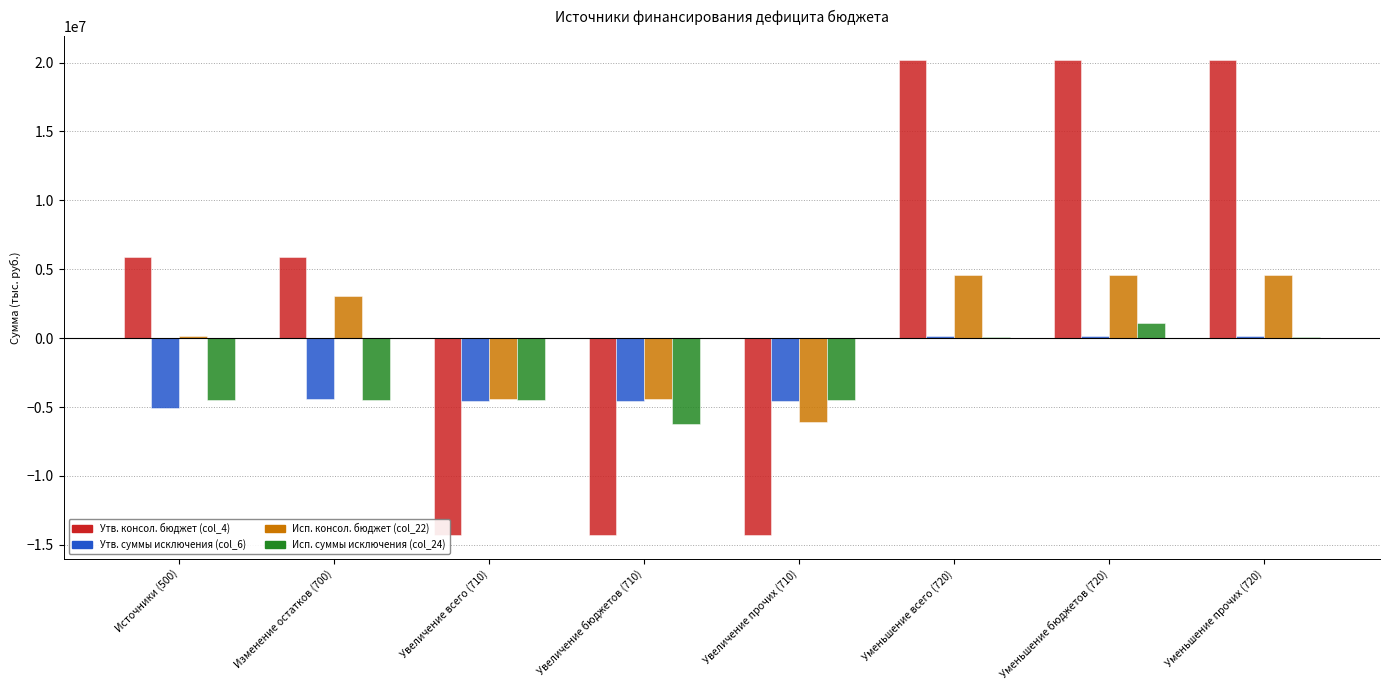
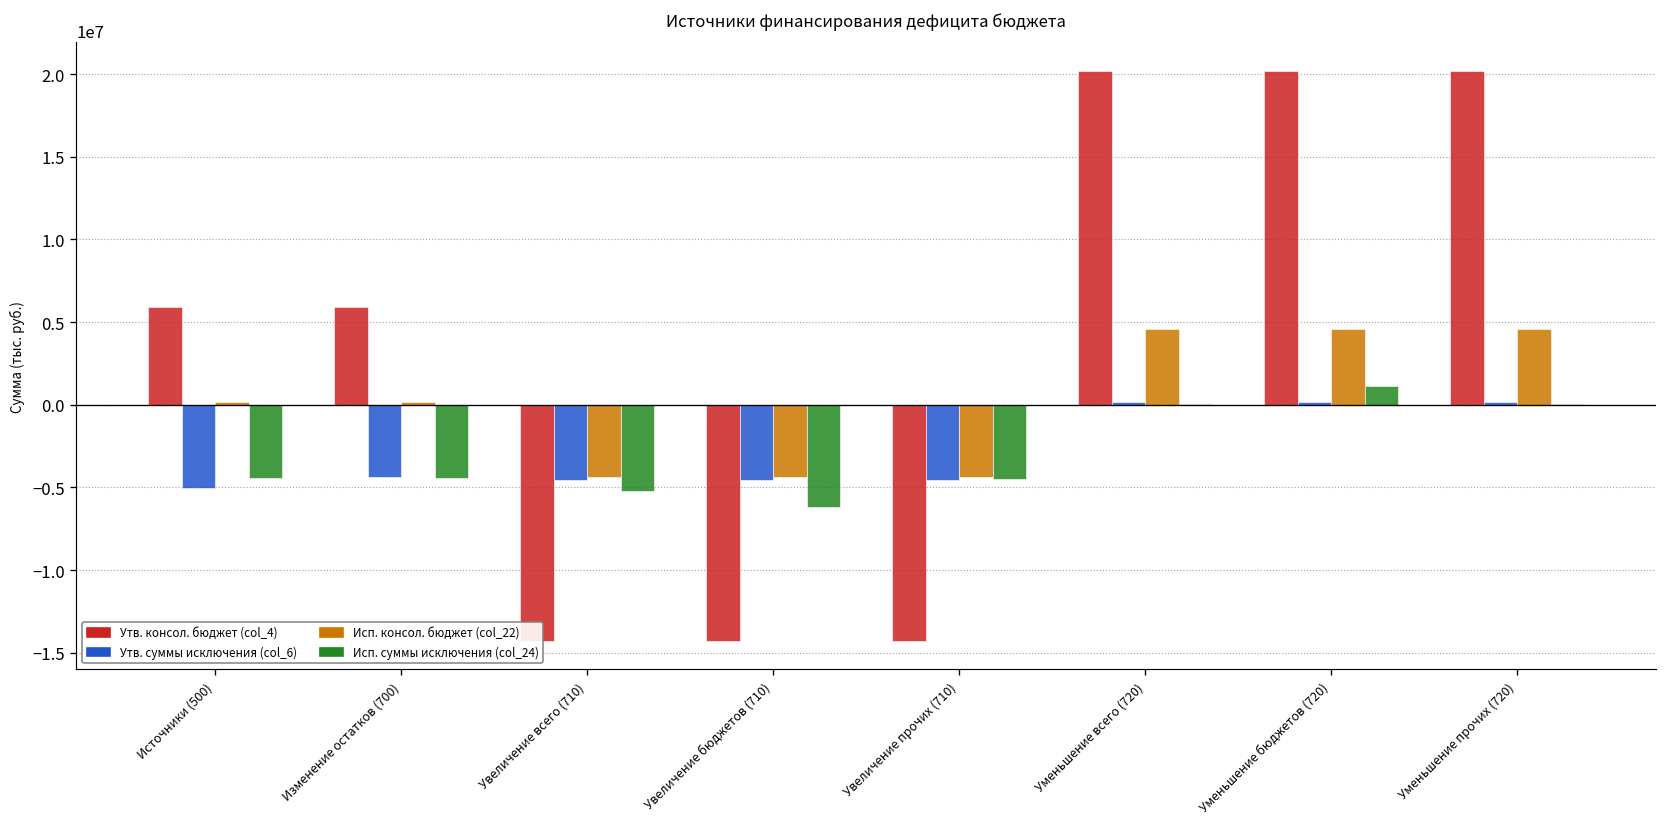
  {
    "Утв. консол. бюджет (col_4)": {
      "Источники (500)": 5900000,
      "Изменение остатков (700)": 5900000,
      "Увеличение бюджетов (710)": -14300000,
      "Увеличение прочих (710)": -14300000,
      "Уменьшение всего (720)": 20200000,
      "Уменьшение бюджетов (720)": 20200000,
      "Уменьшение прочих (720)": 20200000
    },
    "Утв. суммы исключения (col_6)": {
      "Источники (500)": -5000000,
      "Изменение остатков (700)": -4400000,
      "Увеличение всего (710)": -4600000,
      "Увеличение бюджетов (710)": -4600000,
      "Увеличение прочих (710)": -4600000
    },
    "Исп. консол. бюджет (col_22)": {
      "Источники (500)": 200000,
-     "Изменение остатков (700)": 3100000,
+     "Изменение остатков (700)": 200000,
      "Увеличение всего (710)": -4400000,
      "Увеличение бюджетов (710)": -4400000,
-     "Увеличение прочих (710)": -6100000,
+     "Увеличение прочих (710)": -4400000,
      "Уменьшение всего (720)": 4600000,
      "Уменьшение бюджетов (720)": 4600000,
      "Уменьшение прочих (720)": 4600000
    },
    "Исп. суммы исключения (col_24)": {
      "Источники (500)": -4500000,
      "Изменение остатков (700)": -4500000,
-     "Увеличение всего (710)": -4500000,
+     "Увеличение всего (710)": -5200000,
      "Увеличение бюджетов (710)": -6200000,
      "Увеличение прочих (710)": -4500000,
      "Уменьшение бюджетов (720)": 1100000
    }
  }
